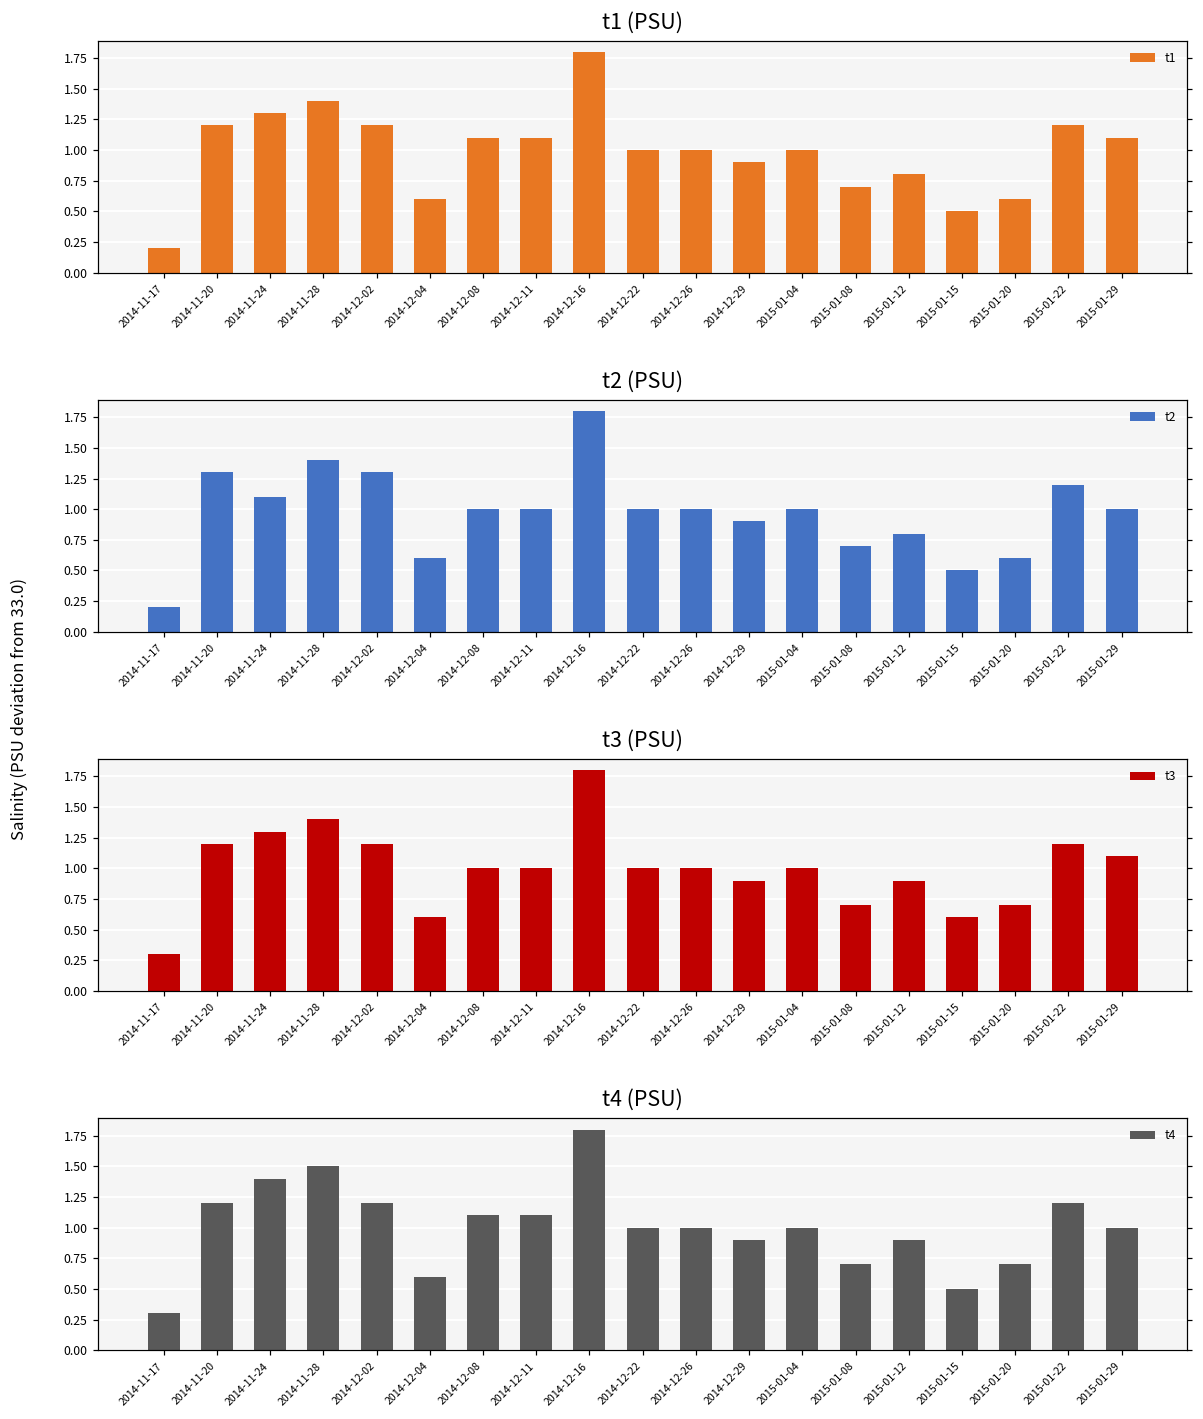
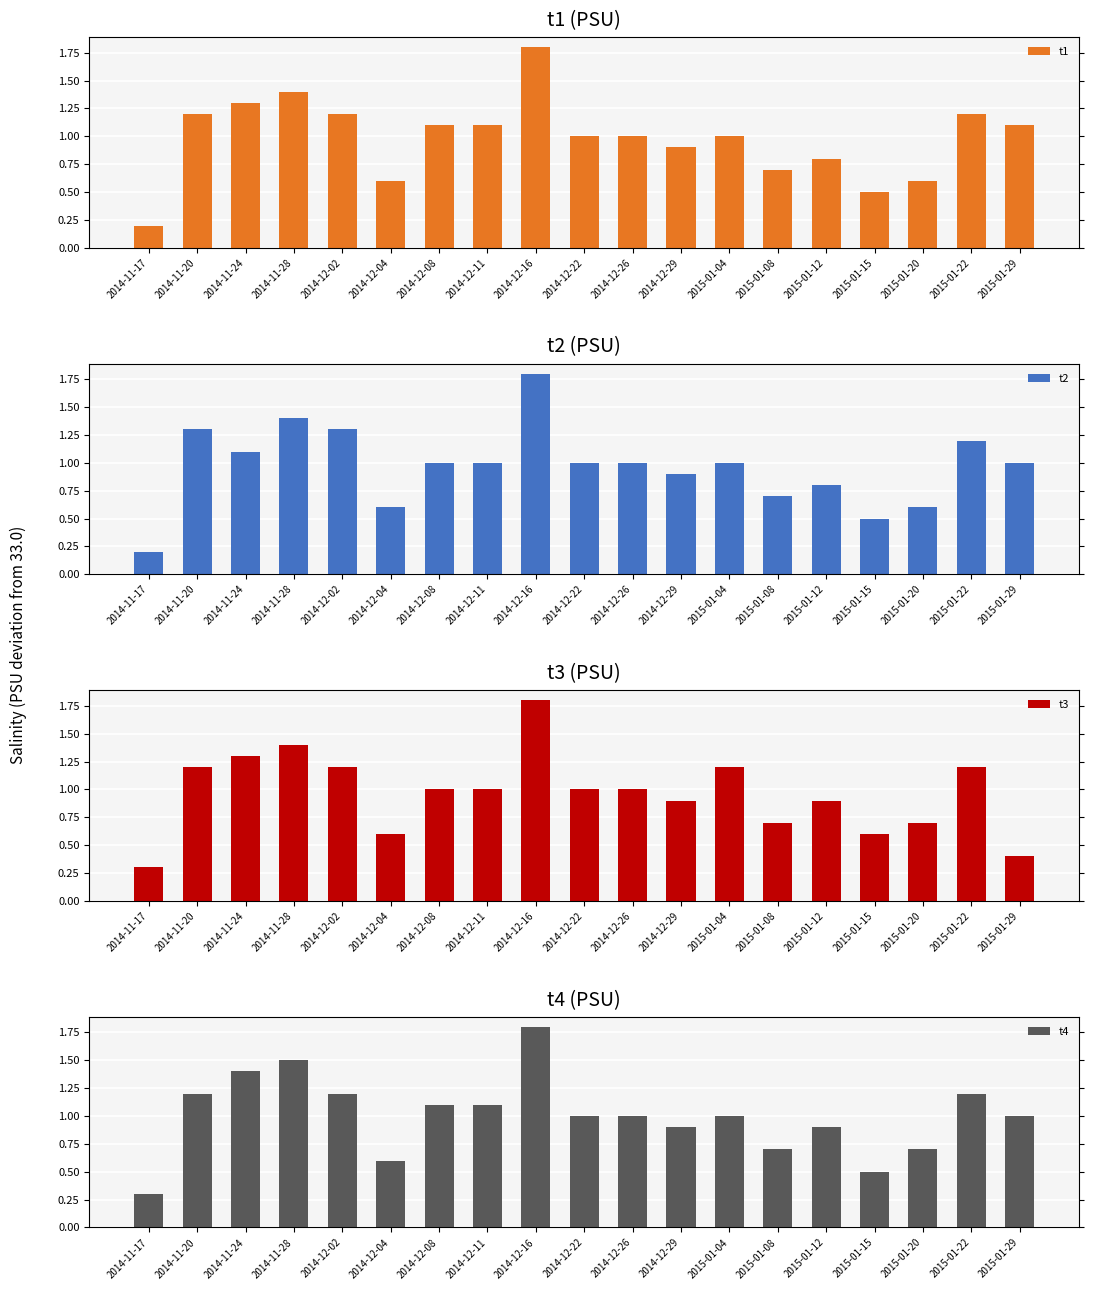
  {
    "t1 (PSU)": {
      "2014-11-17": 0.20,
      "2014-11-20": 1.20,
      "2014-11-24": 1.30,
      "2014-11-28": 1.40,
      "2014-12-02": 1.20,
      "2014-12-04": 0.60,
      "2014-12-08": 1.10,
      "2014-12-11": 1.10,
      "2014-12-16": 1.80,
      "2014-12-22": 1.00,
      "2014-12-26": 1.00,
      "2014-12-29": 0.90,
      "2015-01-04": 1.00,
      "2015-01-08": 0.70,
      "2015-01-12": 0.80,
      "2015-01-15": 0.50,
      "2015-01-20": 0.60,
      "2015-01-22": 1.20,
      "2015-01-29": 1.10
    },
    "t2 (PSU)": {
      "2014-11-17": 0.20,
      "2014-11-20": 1.30,
      "2014-11-24": 1.10,
      "2014-11-28": 1.40,
      "2014-12-02": 1.30,
      "2014-12-04": 0.60,
      "2014-12-08": 1.00,
      "2014-12-11": 1.00,
      "2014-12-16": 1.80,
      "2014-12-22": 1.00,
      "2014-12-26": 1.00,
      "2014-12-29": 0.90,
      "2015-01-04": 1.00,
      "2015-01-08": 0.70,
      "2015-01-12": 0.80,
      "2015-01-15": 0.50,
      "2015-01-20": 0.60,
      "2015-01-22": 1.20,
      "2015-01-29": 1.00
    },
    "t3 (PSU)": {
      "2014-11-17": 0.30,
      "2014-11-20": 1.20,
      "2014-11-24": 1.30,
      "2014-11-28": 1.40,
      "2014-12-02": 1.20,
      "2014-12-04": 0.60,
      "2014-12-08": 1.00,
      "2014-12-11": 1.00,
      "2014-12-16": 1.80,
      "2014-12-22": 1.00,
      "2014-12-26": 1.00,
      "2014-12-29": 0.90,
-     "2015-01-04": 1.00,
+     "2015-01-04": 1.20,
      "2015-01-08": 0.70,
      "2015-01-12": 0.90,
      "2015-01-15": 0.60,
      "2015-01-20": 0.70,
      "2015-01-22": 1.20,
-     "2015-01-29": 1.10
+     "2015-01-29": 0.40
    },
    "t4 (PSU)": {
      "2014-11-17": 0.30,
      "2014-11-20": 1.20,
      "2014-11-24": 1.40,
      "2014-11-28": 1.50,
      "2014-12-02": 1.20,
      "2014-12-04": 0.60,
      "2014-12-08": 1.10,
      "2014-12-11": 1.10,
      "2014-12-16": 1.80,
      "2014-12-22": 1.00,
      "2014-12-26": 1.00,
      "2014-12-29": 0.90,
      "2015-01-04": 1.00,
      "2015-01-08": 0.70,
      "2015-01-12": 0.90,
      "2015-01-15": 0.50,
      "2015-01-20": 0.70,
      "2015-01-22": 1.20,
      "2015-01-29": 1.00
    }
  }
